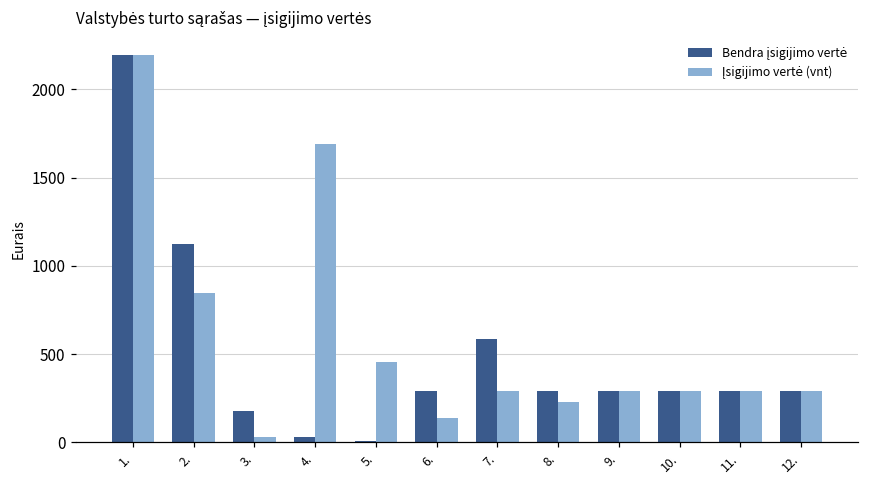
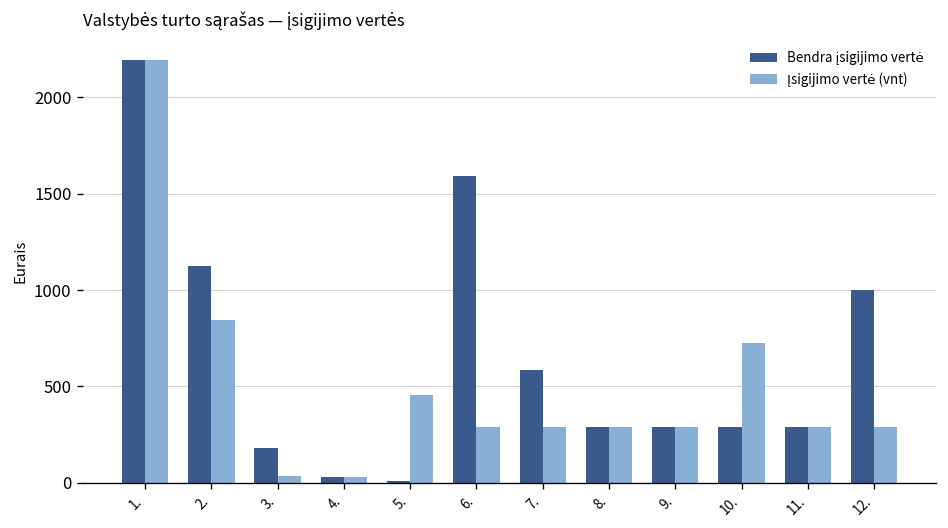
  {
    "Bendra įsigijimo vertė": {
      "1.": 2190,
      "2.": 1120,
      "3.": 180,
      "4.": 30,
-     "6.": 290,
+     "6.": 1590,
      "7.": 580,
      "8.": 290,
      "9.": 290,
      "10.": 290,
      "11.": 290,
-     "12.": 290
+     "12.": 1000
    },
    "Įsigijimo vertė (vnt)": {
      "1.": 2190,
      "2.": 850,
      "3.": 30,
-     "4.": 1690,
+     "4.": 30,
      "5.": 450,
-     "6.": 140,
+     "6.": 290,
      "7.": 290,
-     "8.": 230,
+     "8.": 290,
      "9.": 290,
-     "10.": 290,
+     "10.": 730,
      "11.": 290,
      "12.": 290
    }
  }
